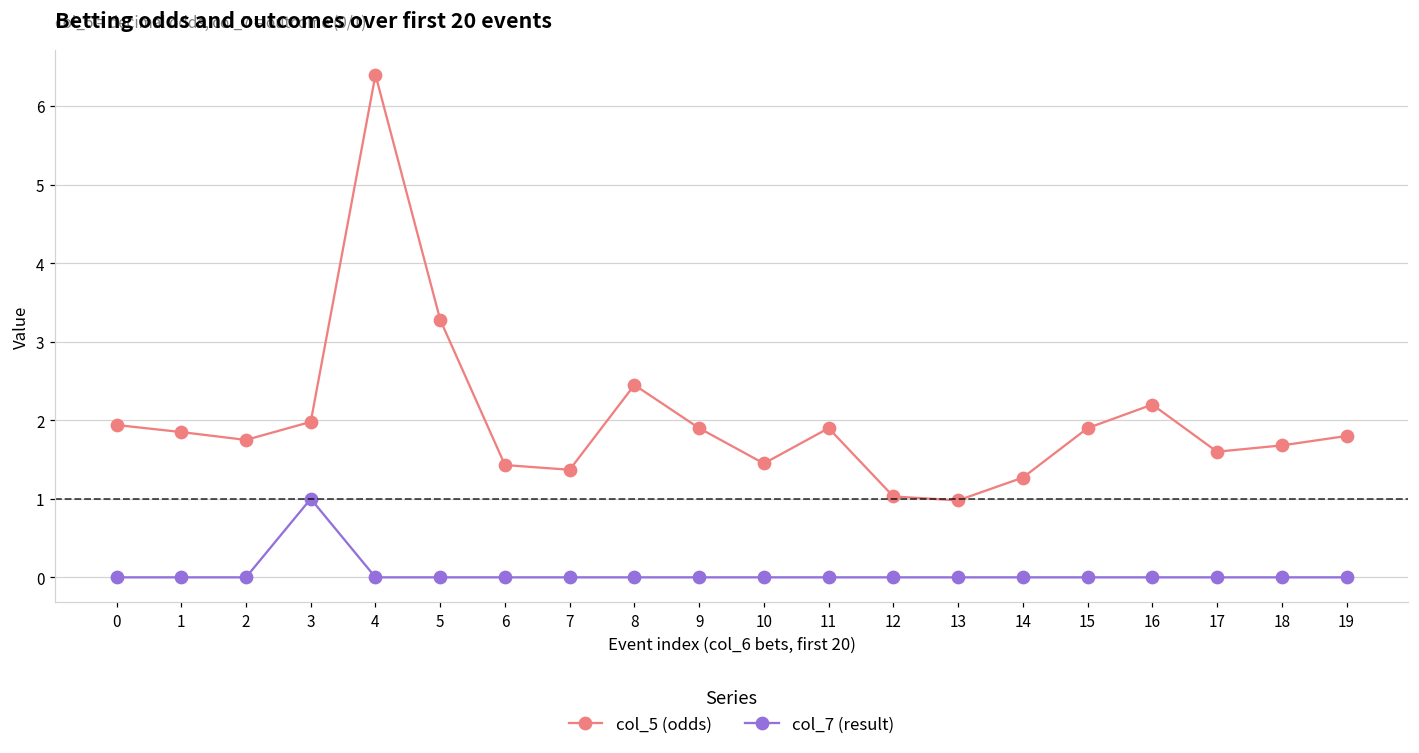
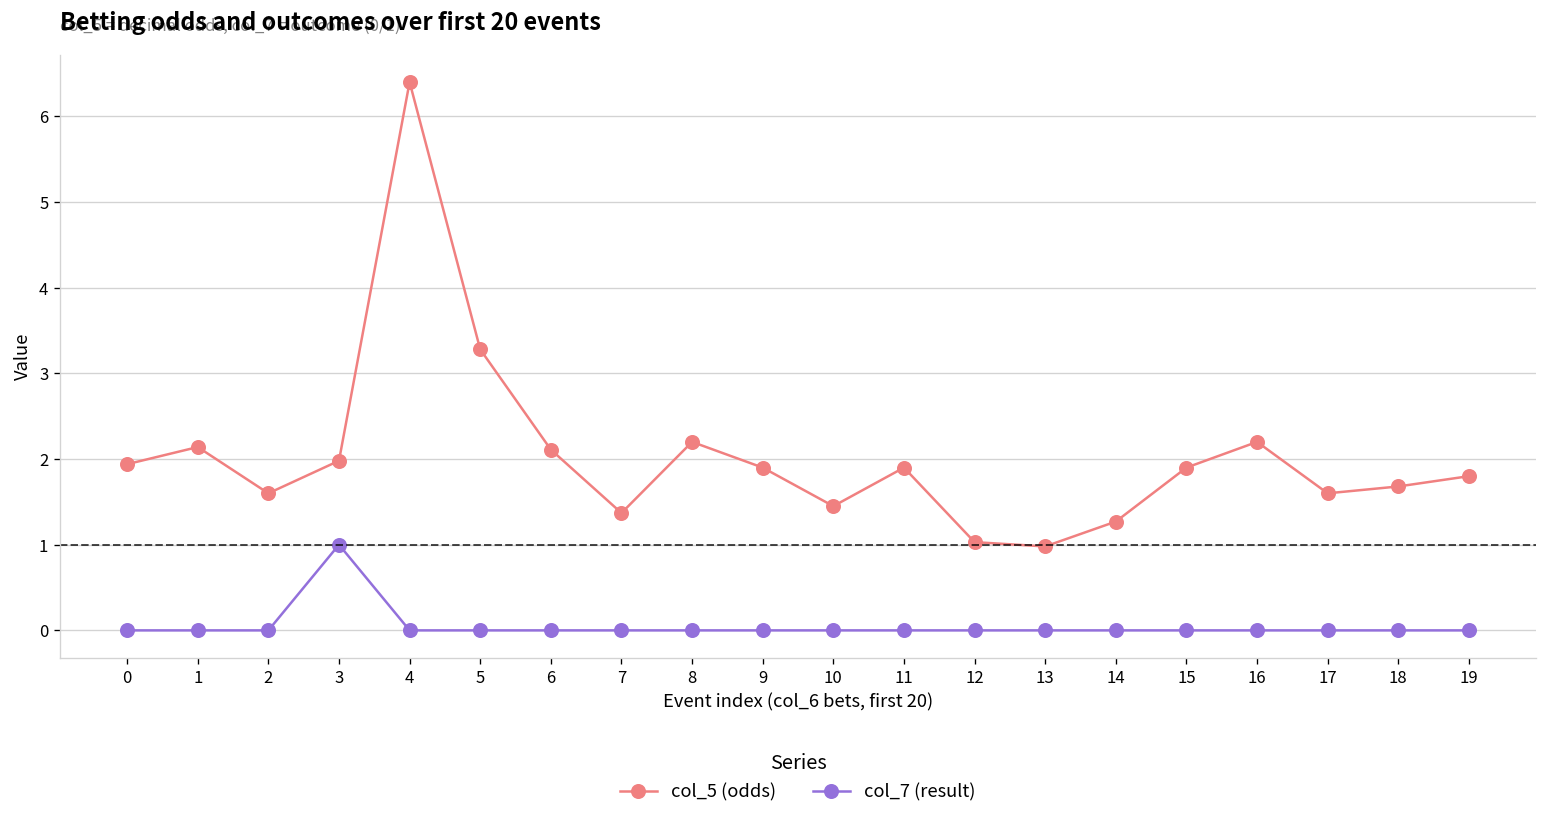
  {
    "col_5 (odds)": {
      "0": 1.9,
-     "1": 1.9,
-     "2": 1.8,
+     "1": 2.1,
+     "2": 1.6,
      "3": 2.0,
      "4": 6.4,
      "5": 3.3,
-     "6": 1.4,
+     "6": 2.1,
      "7": 1.4,
-     "8": 2.5,
+     "8": 2.2,
      "9": 1.9,
      "10": 1.5,
      "11": 1.9,
      "12": 1.0,
      "13": 1.0,
      "14": 1.3,
      "15": 1.9,
      "16": 2.2,
      "17": 1.6,
      "18": 1.7,
      "19": 1.8
    },
    "col_7 (result)": {
      "0": 0.0,
      "1": 0.0,
      "2": 0.0,
      "3": 1.0,
      "4": 0.0,
      "5": 0.0,
      "6": 0.0,
      "7": 0.0,
      "8": 0.0,
      "9": 0.0,
      "10": 0.0,
      "11": 0.0,
      "12": 0.0,
      "13": 0.0,
      "14": 0.0,
      "15": 0.0,
      "16": 0.0,
      "17": 0.0,
      "18": 0.0,
      "19": 0.0
    }
  }
